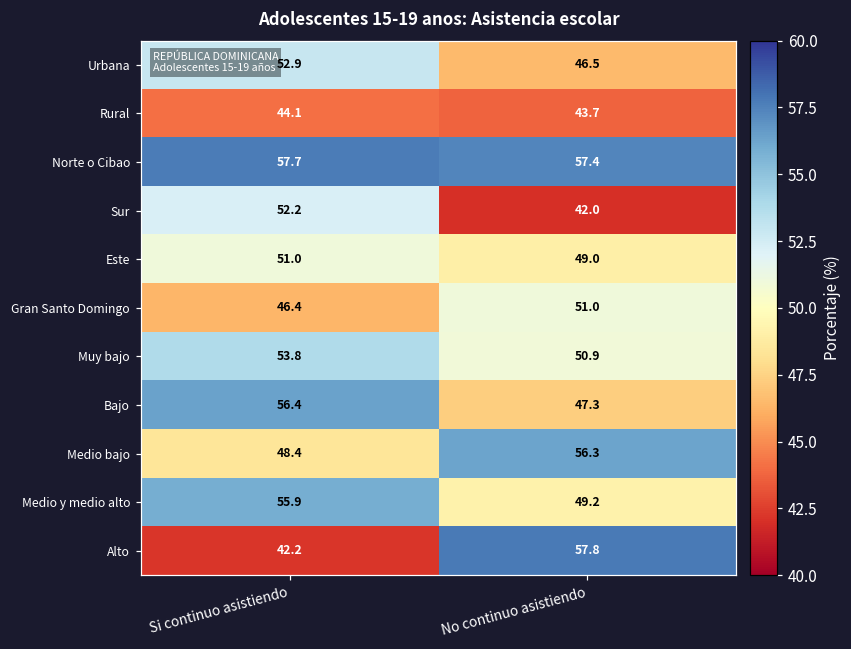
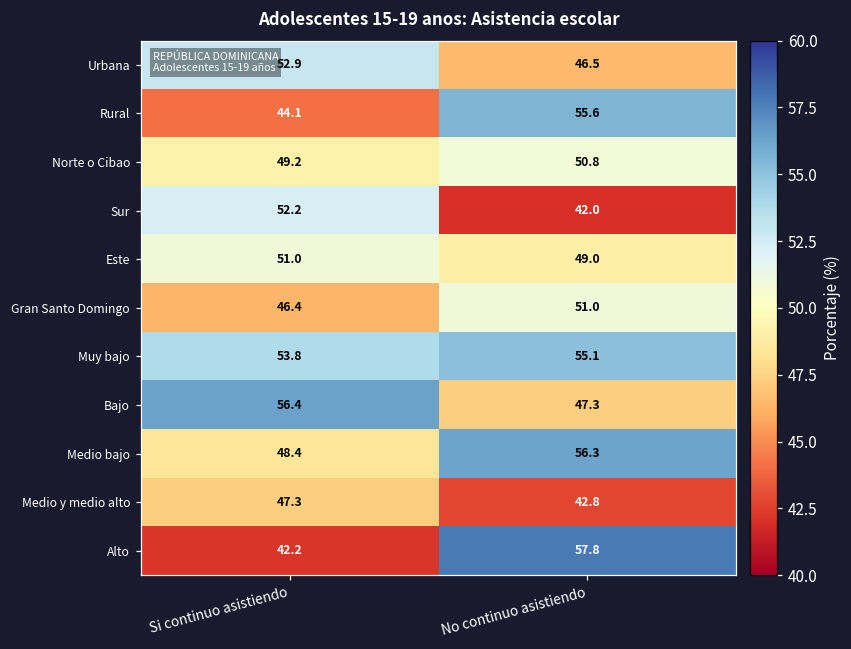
  {
    "Urbana": {
      "No continuo asistiendo": 46.5
    },
    "Rural": {
      "Si continuo asistiendo": 44.1,
-     "No continuo asistiendo": 43.7
+     "No continuo asistiendo": 55.6
    },
    "Norte o Cibao": {
-     "Si continuo asistiendo": 57.7,
-     "No continuo asistiendo": 57.4
+     "Si continuo asistiendo": 49.2,
+     "No continuo asistiendo": 50.8
    },
    "Sur": {
      "Si continuo asistiendo": 52.2,
      "No continuo asistiendo": 42.0
    },
    "Este": {
      "Si continuo asistiendo": 51.0,
      "No continuo asistiendo": 49.0
    },
    "Gran Santo Domingo": {
      "Si continuo asistiendo": 46.4,
      "No continuo asistiendo": 51.0
    },
    "Muy bajo": {
      "Si continuo asistiendo": 53.8,
-     "No continuo asistiendo": 50.9
+     "No continuo asistiendo": 55.1
    },
    "Bajo": {
      "Si continuo asistiendo": 56.4,
      "No continuo asistiendo": 47.3
    },
    "Medio bajo": {
      "Si continuo asistiendo": 48.4,
      "No continuo asistiendo": 56.3
    },
    "Medio y medio alto": {
-     "Si continuo asistiendo": 55.9,
-     "No continuo asistiendo": 49.2
+     "Si continuo asistiendo": 47.3,
+     "No continuo asistiendo": 42.8
    },
    "Alto": {
      "Si continuo asistiendo": 42.2,
      "No continuo asistiendo": 57.8
    }
  }
